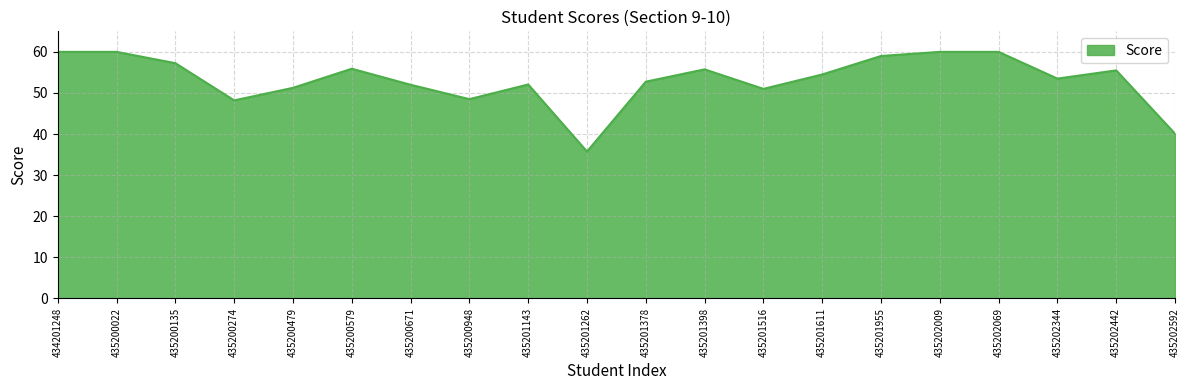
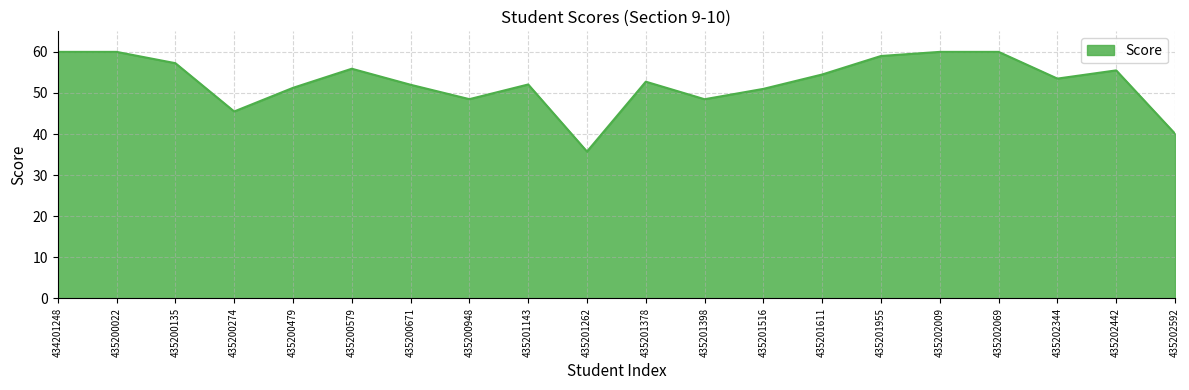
  {
    "434201248": 60,
    "435200022": 60,
    "435200135": 57,
-   "435200274": 48,
+   "435200274": 46,
    "435200479": 51,
    "435200579": 56,
    "435200671": 52,
    "435200948": 49,
    "435201143": 52,
    "435201262": 36,
    "435201378": 53,
-   "435201398": 56,
+   "435201398": 48,
    "435201516": 51,
    "435201611": 55,
    "435201955": 59,
    "435202009": 60,
    "435202069": 60,
    "435202344": 54,
    "435202442": 56,
    "435202592": 40
  }
